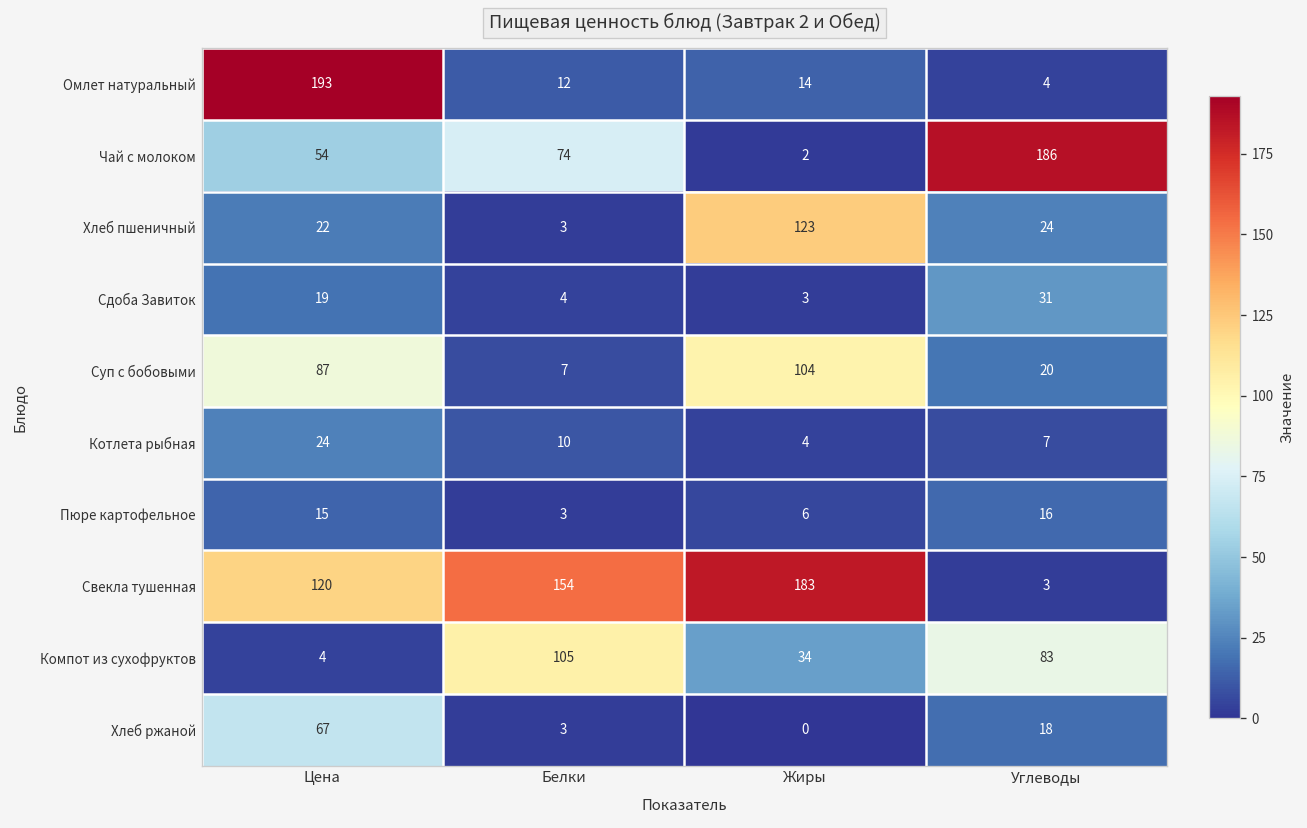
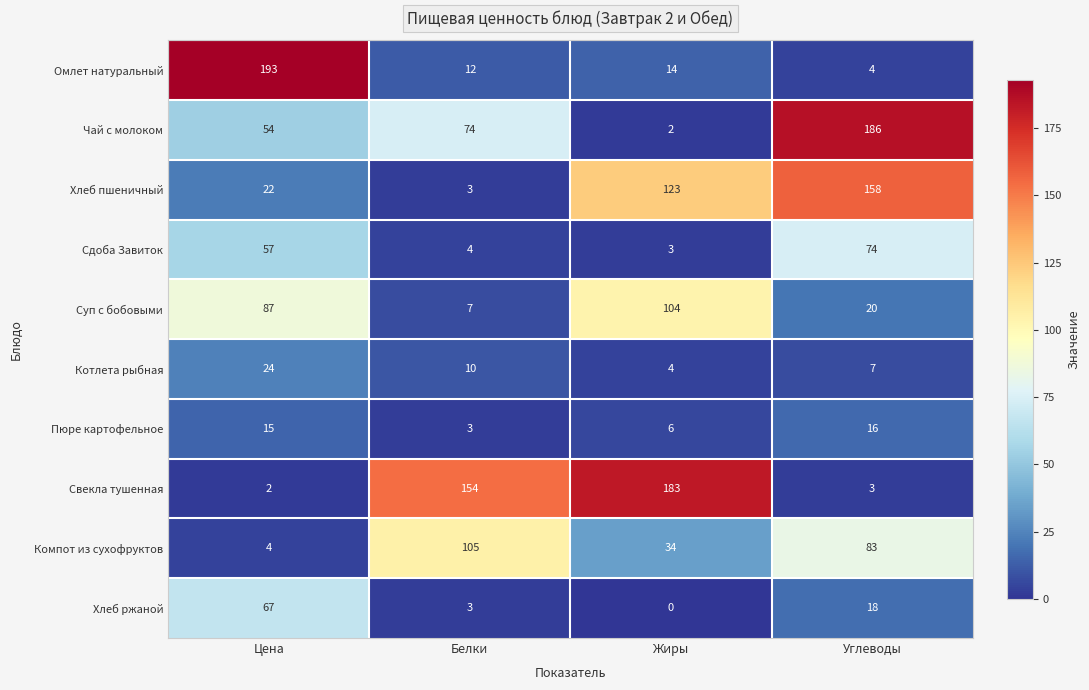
  {
    "Омлет натуральный": {
      "Цена": 193,
      "Белки": 12,
      "Жиры": 14,
      "Углеводы": 4
    },
    "Чай с молоком": {
      "Цена": 54,
      "Белки": 74,
      "Жиры": 2,
      "Углеводы": 186
    },
    "Хлеб пшеничный": {
      "Цена": 22,
      "Белки": 3,
      "Жиры": 123,
-     "Углеводы": 24
+     "Углеводы": 158
    },
    "Сдоба Завиток": {
-     "Цена": 19,
+     "Цена": 57,
      "Белки": 4,
      "Жиры": 3,
-     "Углеводы": 31
+     "Углеводы": 74
    },
    "Суп с бобовыми": {
      "Цена": 87,
      "Белки": 7,
      "Жиры": 104,
      "Углеводы": 20
    },
    "Котлета рыбная": {
      "Цена": 24,
      "Белки": 10,
      "Жиры": 4,
      "Углеводы": 7
    },
    "Пюре картофельное": {
      "Цена": 15,
      "Белки": 3,
      "Жиры": 6,
      "Углеводы": 16
    },
    "Свекла тушенная": {
-     "Цена": 120,
+     "Цена": 2,
      "Белки": 154,
      "Жиры": 183,
      "Углеводы": 3
    },
    "Компот из сухофруктов": {
      "Цена": 4,
      "Белки": 105,
      "Жиры": 34,
      "Углеводы": 83
    },
    "Хлеб ржаной": {
      "Цена": 67,
      "Белки": 3,
      "Жиры": 0,
      "Углеводы": 18
    }
  }
